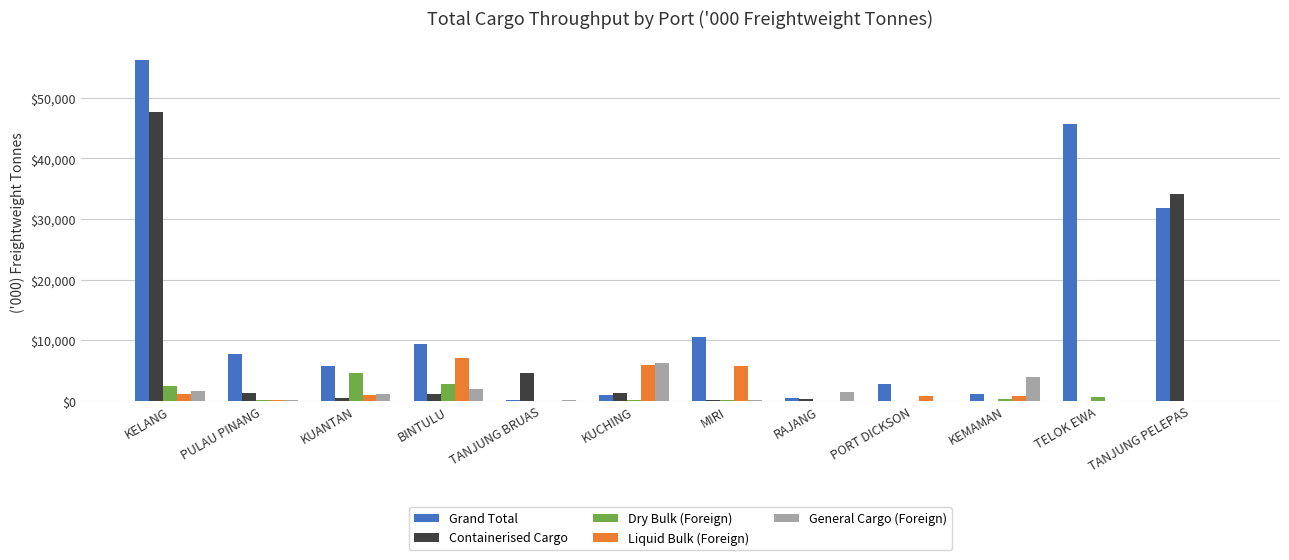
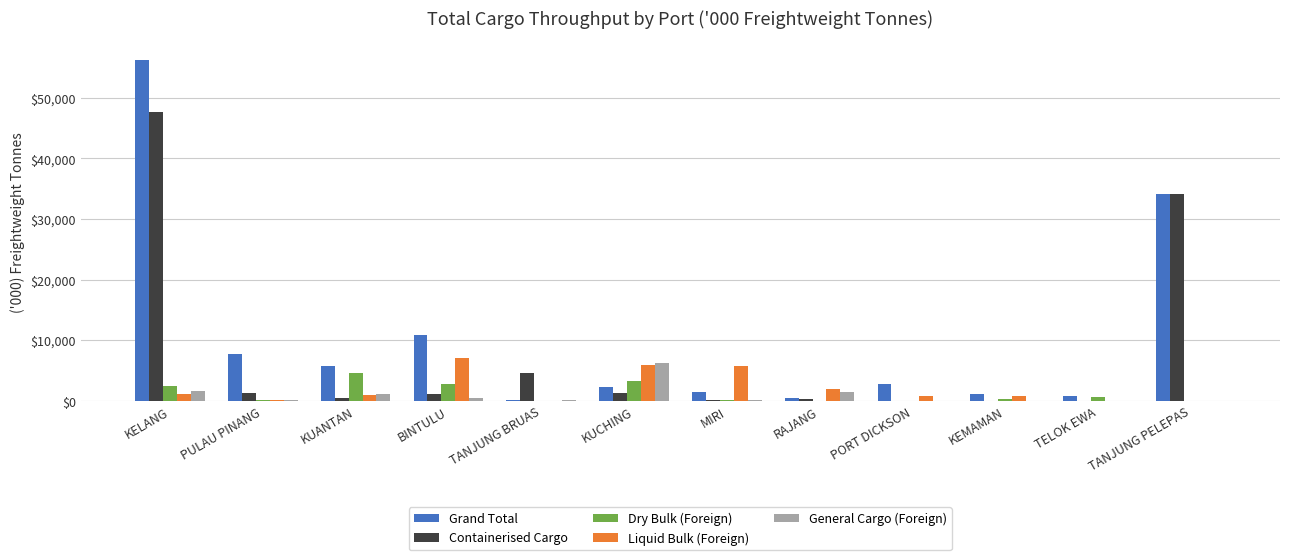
  {
    "Grand Total": {
      "KELANG": "$56,000",
      "PULAU PINANG": "$8,000",
      "KUANTAN": "$6,000",
-     "BINTULU": "$9,000",
-     "KUCHING": "$1,000",
-     "MIRI": "$10,000",
+     "BINTULU": "$11,000",
+     "KUCHING": "$2,000",
+     "MIRI": "$1,000",
      "RAJANG": "$0",
      "PORT DICKSON": "$3,000",
      "KEMAMAN": "$1,000",
-     "TELOK EWA": "$46,000",
-     "TANJUNG PELEPAS": "$32,000"
+     "TELOK EWA": "$1,000",
+     "TANJUNG PELEPAS": "$34,000"
    },
    "Containerised Cargo": {
      "KELANG": "$48,000",
      "PULAU PINANG": "$1,000",
      "KUANTAN": "$1,000",
      "BINTULU": "$1,000",
      "TANJUNG BRUAS": "$5,000",
      "KUCHING": "$1,000",
      "PORT DICKSON": "$0",
      "KEMAMAN": "$0",
      "TELOK EWA": "$0",
      "TANJUNG PELEPAS": "$34,000"
    },
    "Dry Bulk (Foreign)": {
      "KELANG": "$2,000",
      "KUANTAN": "$5,000",
      "BINTULU": "$3,000",
      "TANJUNG BRUAS": "$0",
-     "KUCHING": "$0",
+     "KUCHING": "$3,000",
      "PORT DICKSON": "$0",
      "TELOK EWA": "$1,000",
      "TANJUNG PELEPAS": "$0"
    },
    "Liquid Bulk (Foreign)": {
      "KELANG": "$1,000",
      "KUANTAN": "$1,000",
      "BINTULU": "$7,000",
      "KUCHING": "$6,000",
      "MIRI": "$6,000",
-     "RAJANG": "$0",
+     "RAJANG": "$2,000",
      "PORT DICKSON": "$1,000",
      "KEMAMAN": "$1,000",
      "TELOK EWA": "$0",
      "TANJUNG PELEPAS": "$0"
    },
    "General Cargo (Foreign)": {
      "KELANG": "$2,000",
      "KUANTAN": "$1,000",
-     "BINTULU": "$2,000",
+     "BINTULU": "$1,000",
      "KUCHING": "$6,000",
      "RAJANG": "$1,000",
-     "KEMAMAN": "$4,000",
+     "KEMAMAN": "$0",
      "TELOK EWA": "$0",
      "TANJUNG PELEPAS": "$0"
    }
  }
